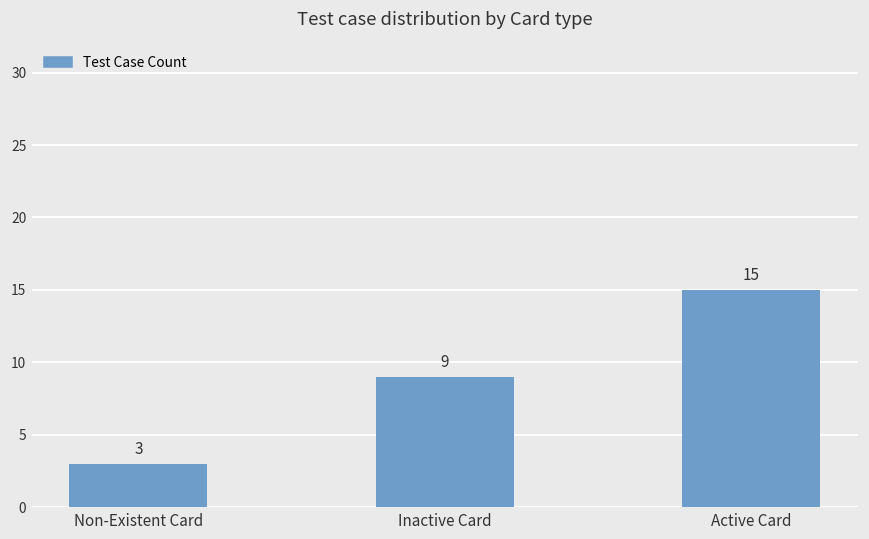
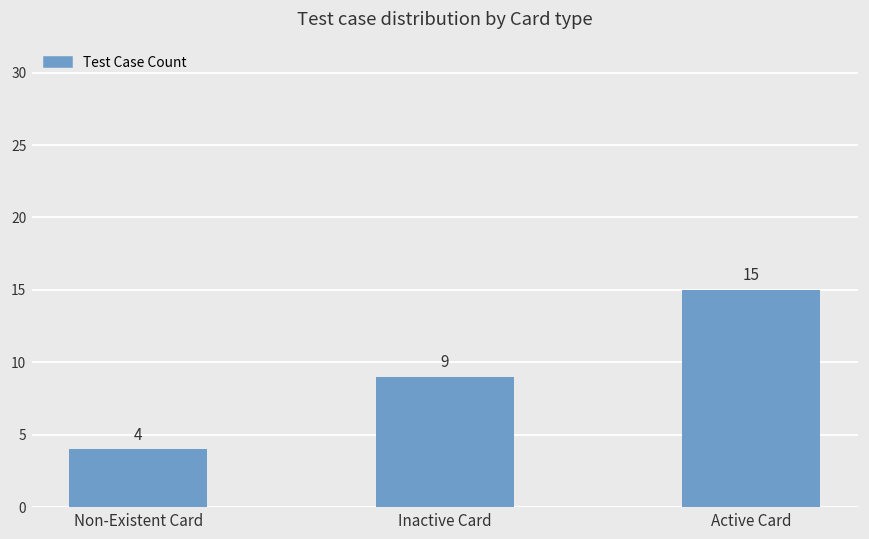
  {
-   "Non-Existent Card": 3,
+   "Non-Existent Card": 4,
    "Inactive Card": 9,
    "Active Card": 15
  }
